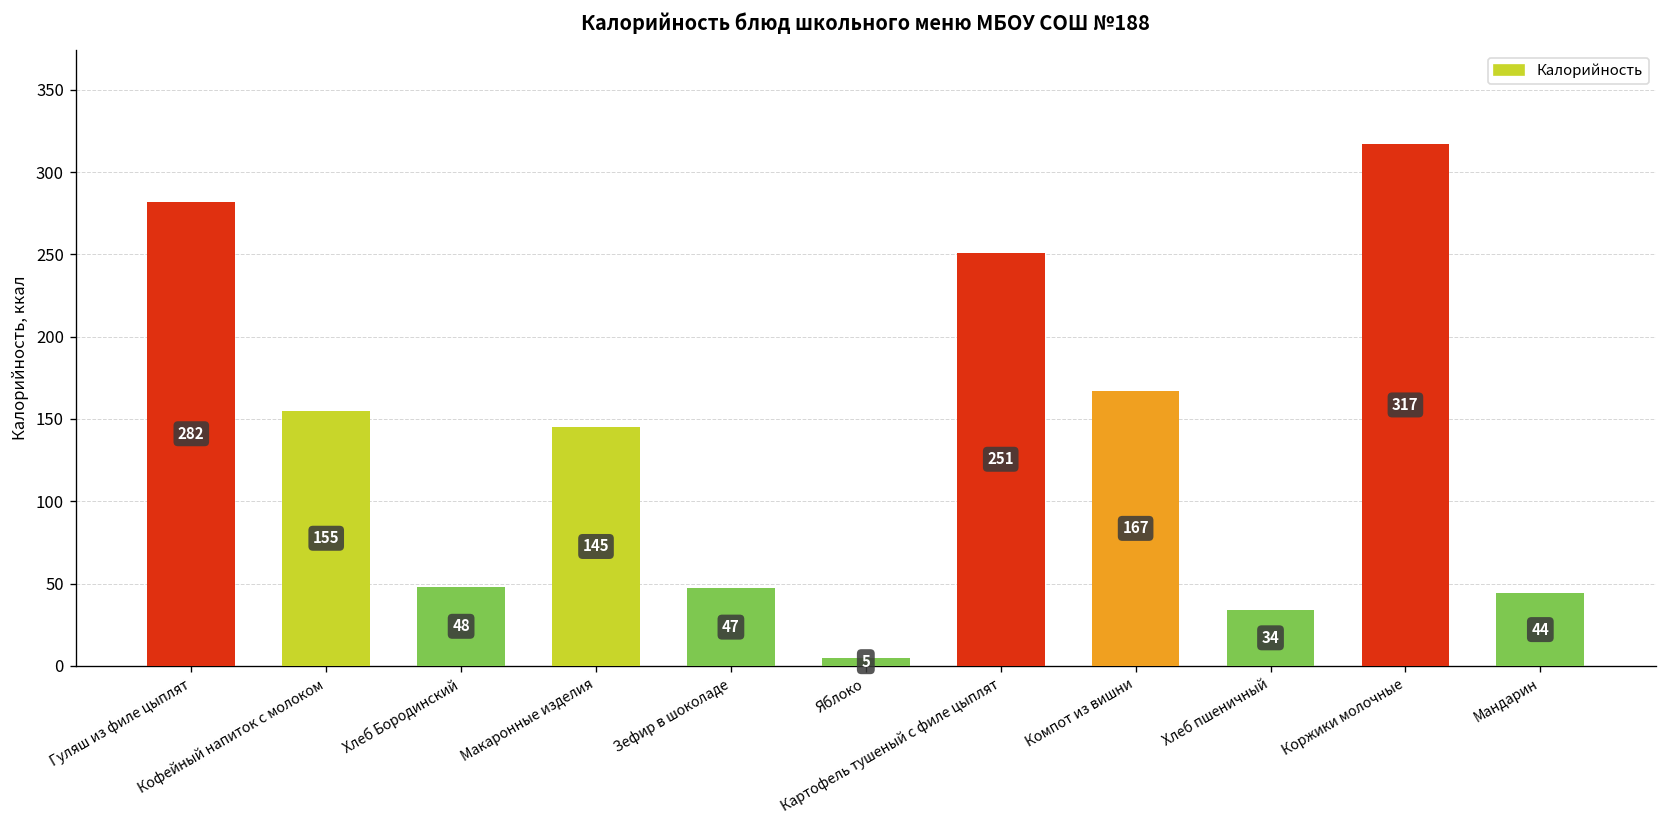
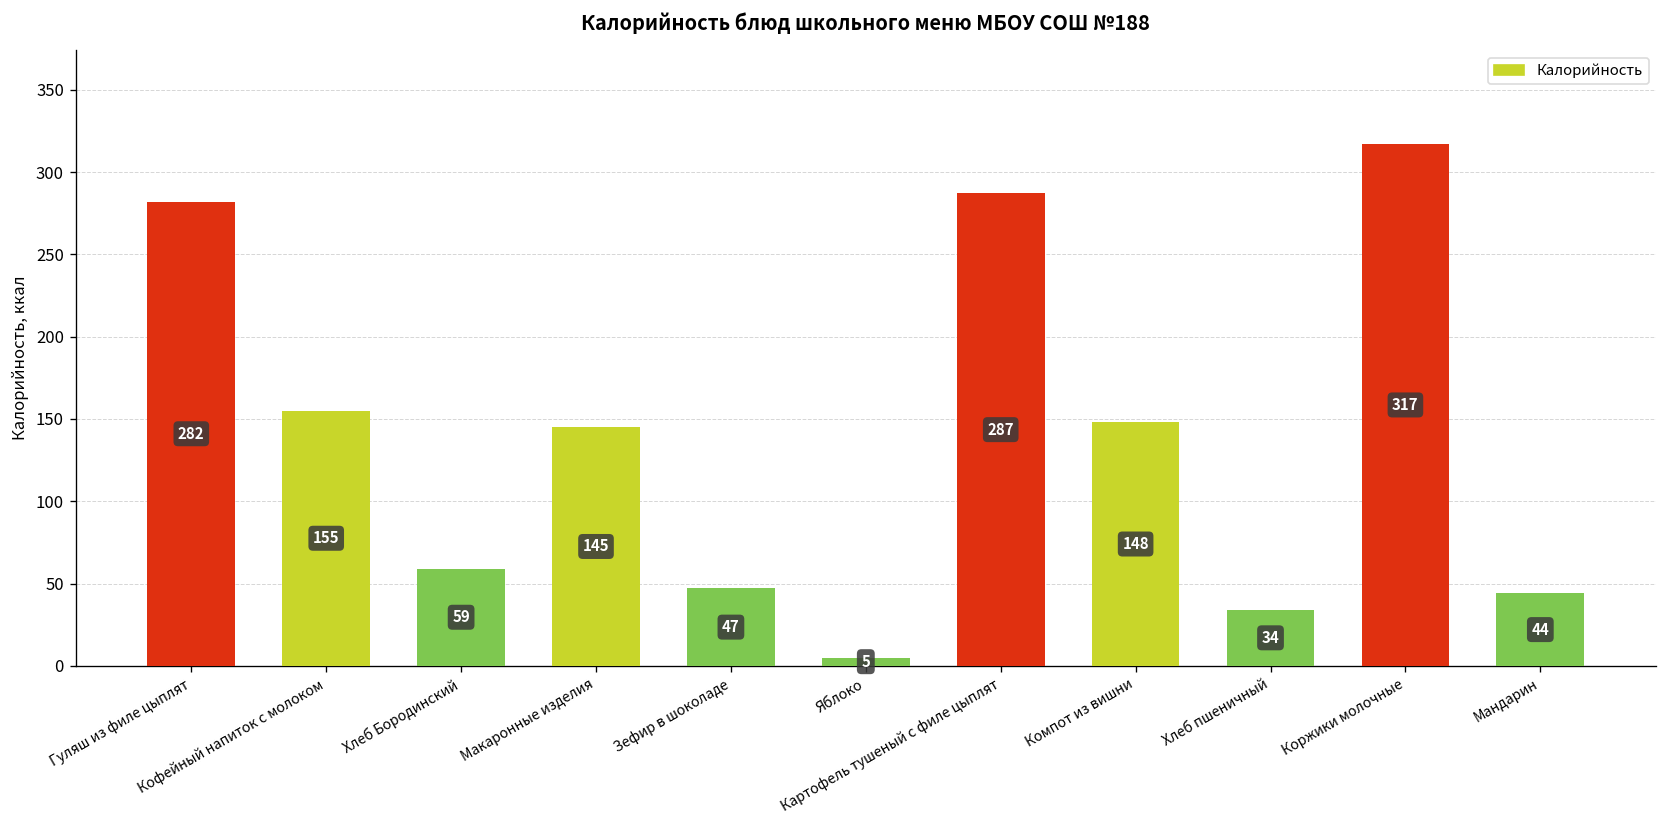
  {
-   "Хлеб Бородинский": 48,
-   "Картофель тушеный с филе цыплят": 251,
-   "Компот из вишни": 167
+   "Хлеб Бородинский": 59,
+   "Картофель тушеный с филе цыплят": 287,
+   "Компот из вишни": 148
  }
